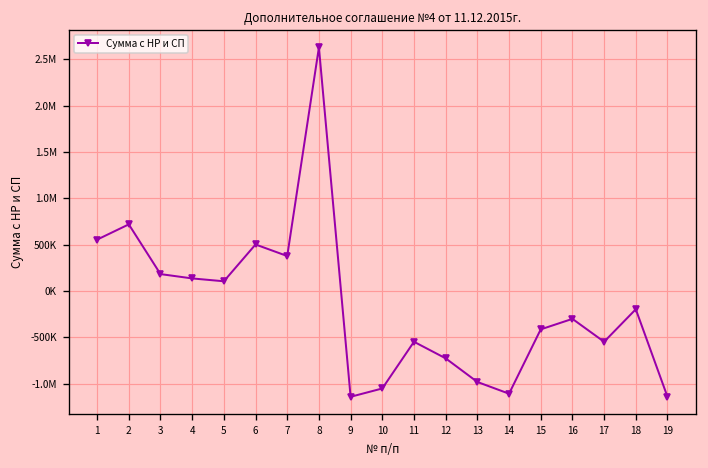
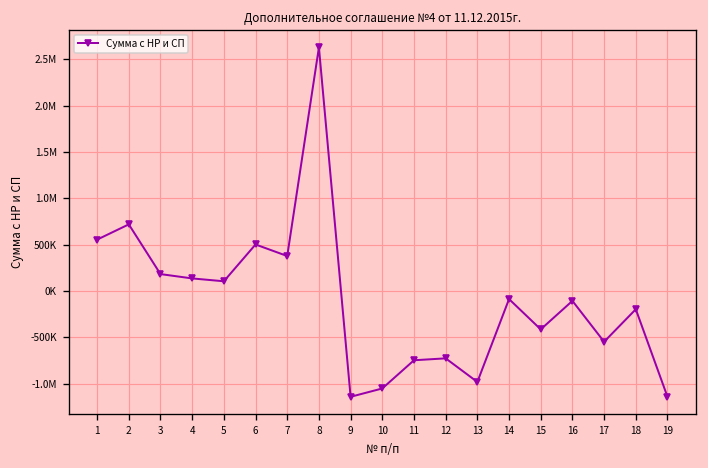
  {
    "1": 600000,
    "2": 700000,
    "3": 200000,
    "4": 100000,
    "5": 100000,
    "6": 500000,
    "7": 400000,
    "8": 2600000,
    "9": -1100000,
    "10": -1100000,
-   "11": -500000,
+   "11": -700000,
    "12": -700000,
    "13": -1000000,
-   "14": -1100000,
+   "14": -100000,
    "15": -400000,
-   "16": -300000,
+   "16": -100000,
    "17": -500000,
    "18": -200000,
    "19": -1100000
  }
